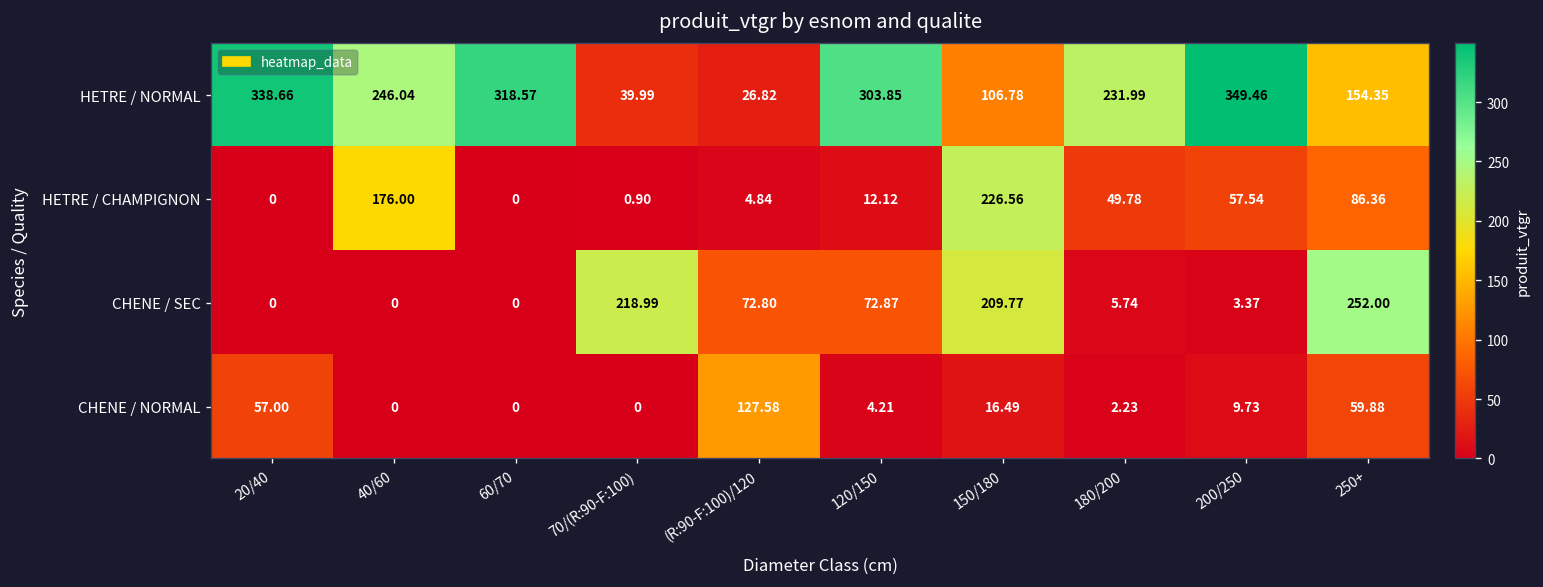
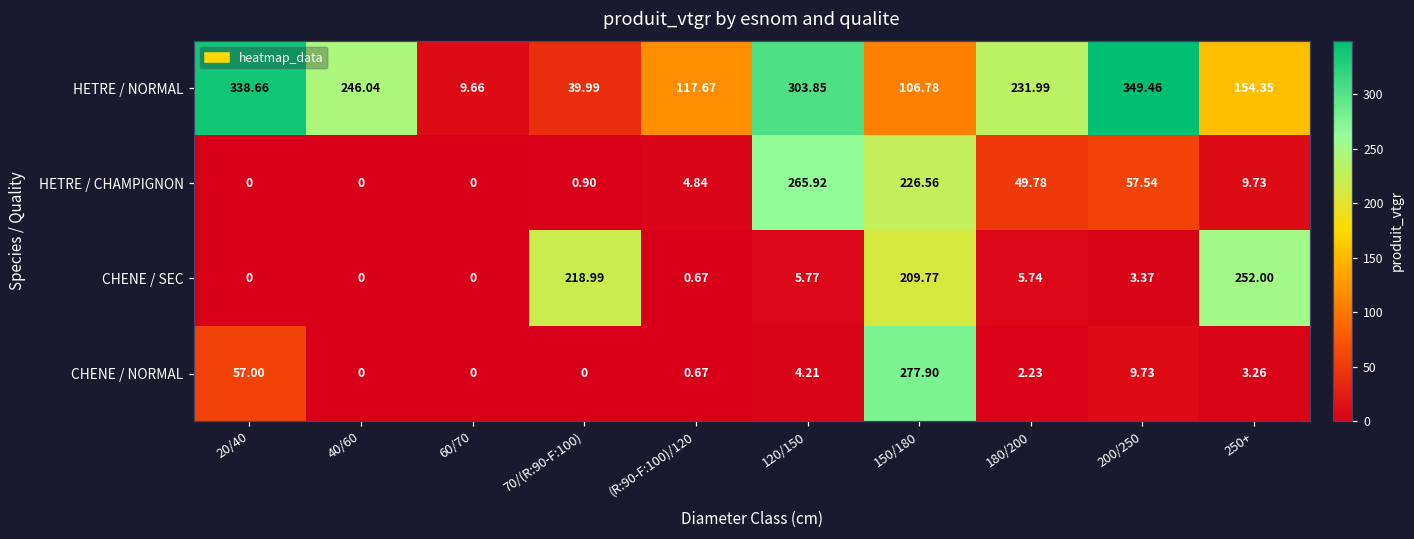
  {
    "HETRE / NORMAL": {
      "20/40": 338.66,
      "40/60": 246.04,
-     "60/70": 318.57,
+     "60/70": 9.66,
      "70/(R:90-F:100)": 39.99,
-     "(R:90-F:100)/120": 26.82,
+     "(R:90-F:100)/120": 117.67,
      "120/150": 303.85,
      "150/180": 106.78,
      "180/200": 231.99,
      "200/250": 349.46,
      "250+": 154.35
    },
    "HETRE / CHAMPIGNON": {
      "20/40": 0,
-     "40/60": 176.00,
+     "40/60": 0,
      "60/70": 0,
      "70/(R:90-F:100)": 0.90,
      "(R:90-F:100)/120": 4.84,
-     "120/150": 12.12,
+     "120/150": 265.92,
      "150/180": 226.56,
      "180/200": 49.78,
      "200/250": 57.54,
-     "250+": 86.36
+     "250+": 9.73
    },
    "CHENE / SEC": {
      "20/40": 0,
      "40/60": 0,
      "60/70": 0,
      "70/(R:90-F:100)": 218.99,
-     "(R:90-F:100)/120": 72.80,
-     "120/150": 72.87,
+     "(R:90-F:100)/120": 0.67,
+     "120/150": 5.77,
      "150/180": 209.77,
      "180/200": 5.74,
      "200/250": 3.37,
      "250+": 252.00
    },
    "CHENE / NORMAL": {
      "20/40": 57.00,
      "40/60": 0,
      "60/70": 0,
      "70/(R:90-F:100)": 0,
-     "(R:90-F:100)/120": 127.58,
+     "(R:90-F:100)/120": 0.67,
      "120/150": 4.21,
-     "150/180": 16.49,
+     "150/180": 277.90,
      "180/200": 2.23,
      "200/250": 9.73,
-     "250+": 59.88
+     "250+": 3.26
    }
  }
